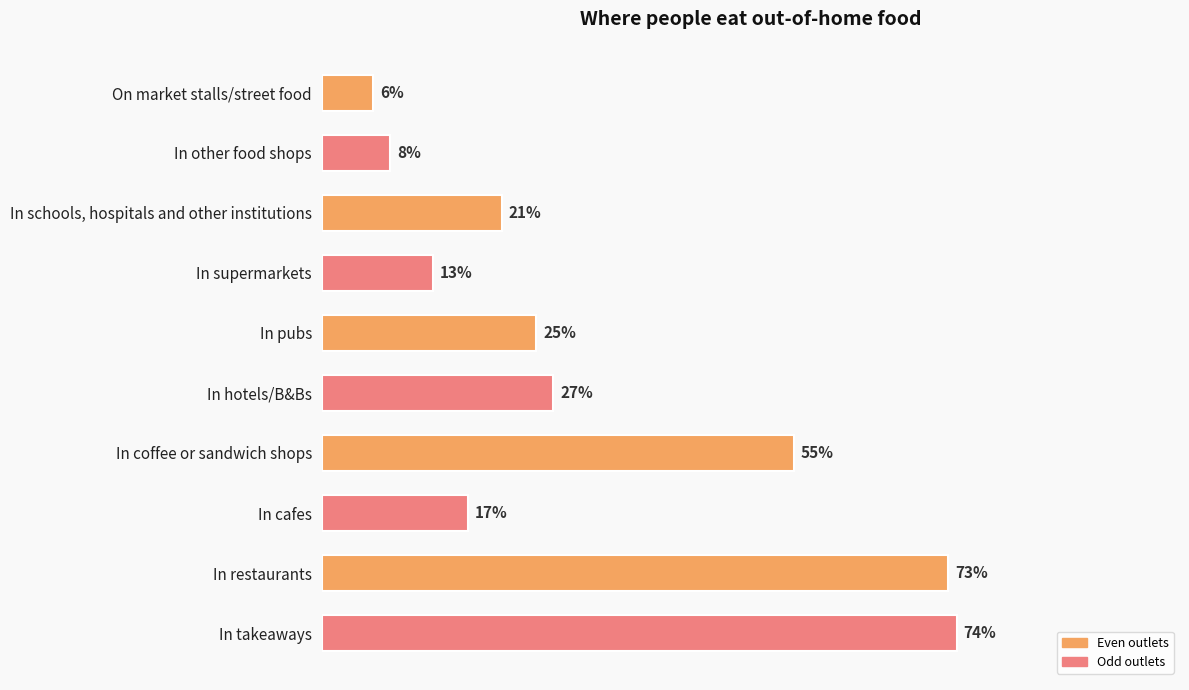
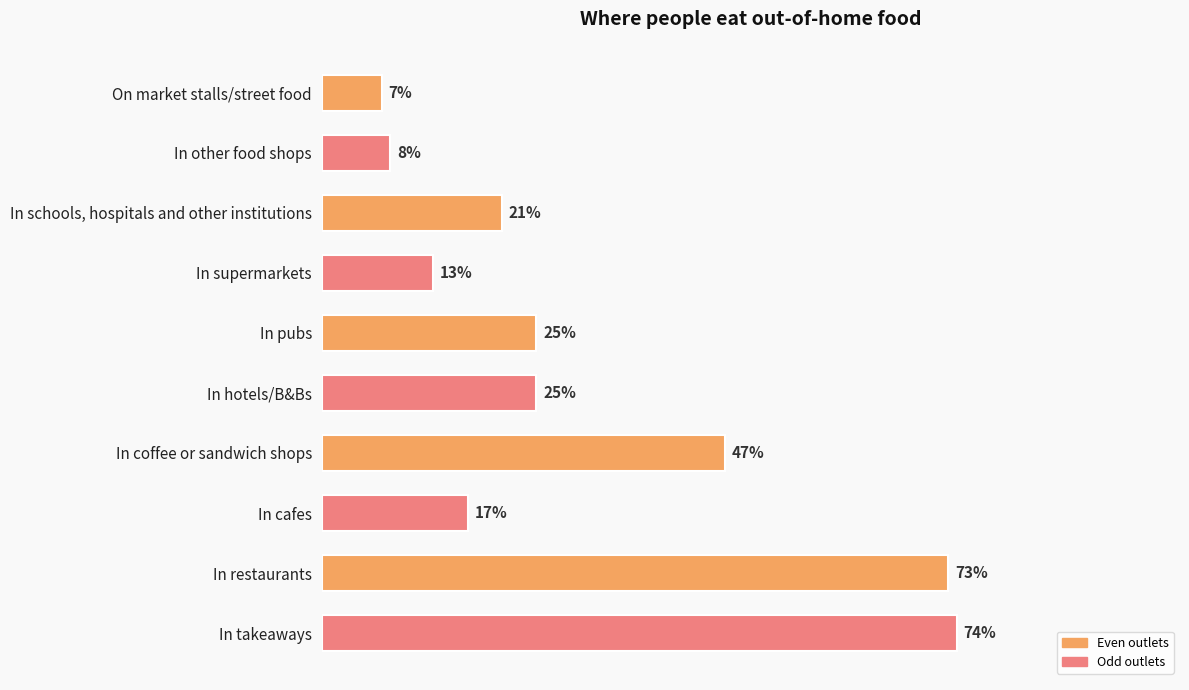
  {
-   "On market stalls/street food": "6%",
+   "On market stalls/street food": "7%",
    "In other food shops": "8%",
    "In schools, hospitals and other institutions": "21%",
    "In supermarkets": "13%",
    "In pubs": "25%",
-   "In hotels/B&Bs": "27%",
-   "In coffee or sandwich shops": "55%",
+   "In hotels/B&Bs": "25%",
+   "In coffee or sandwich shops": "47%",
    "In cafes": "17%",
    "In restaurants": "73%",
    "In takeaways": "74%"
  }
